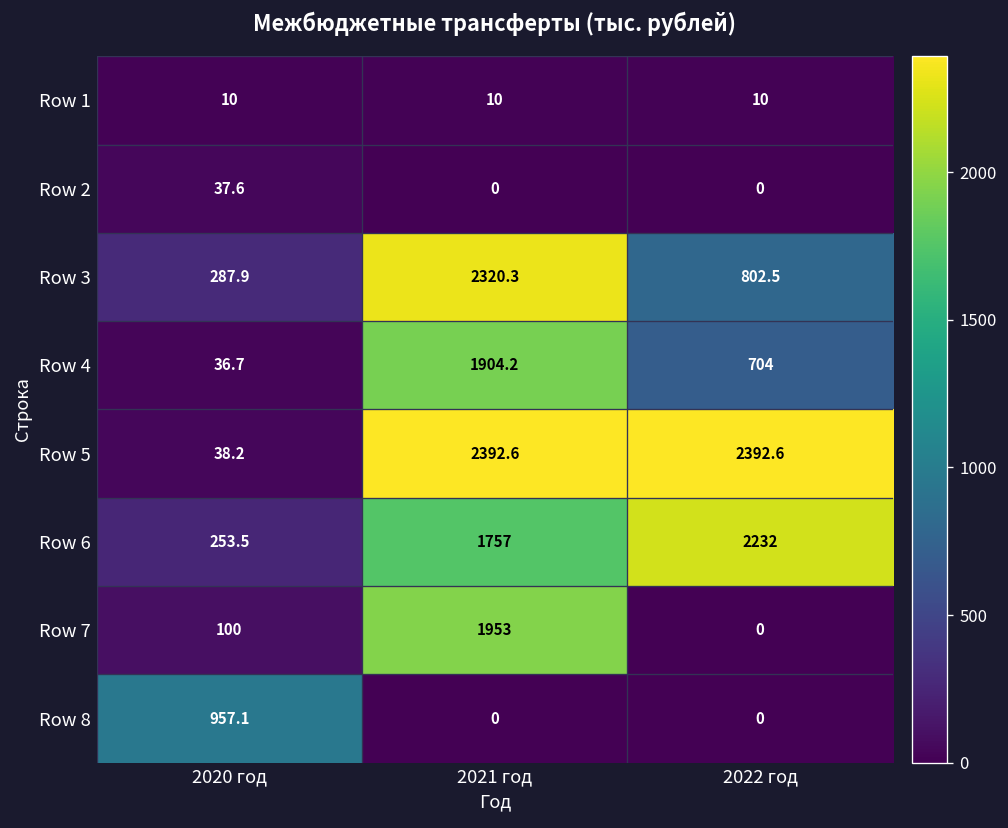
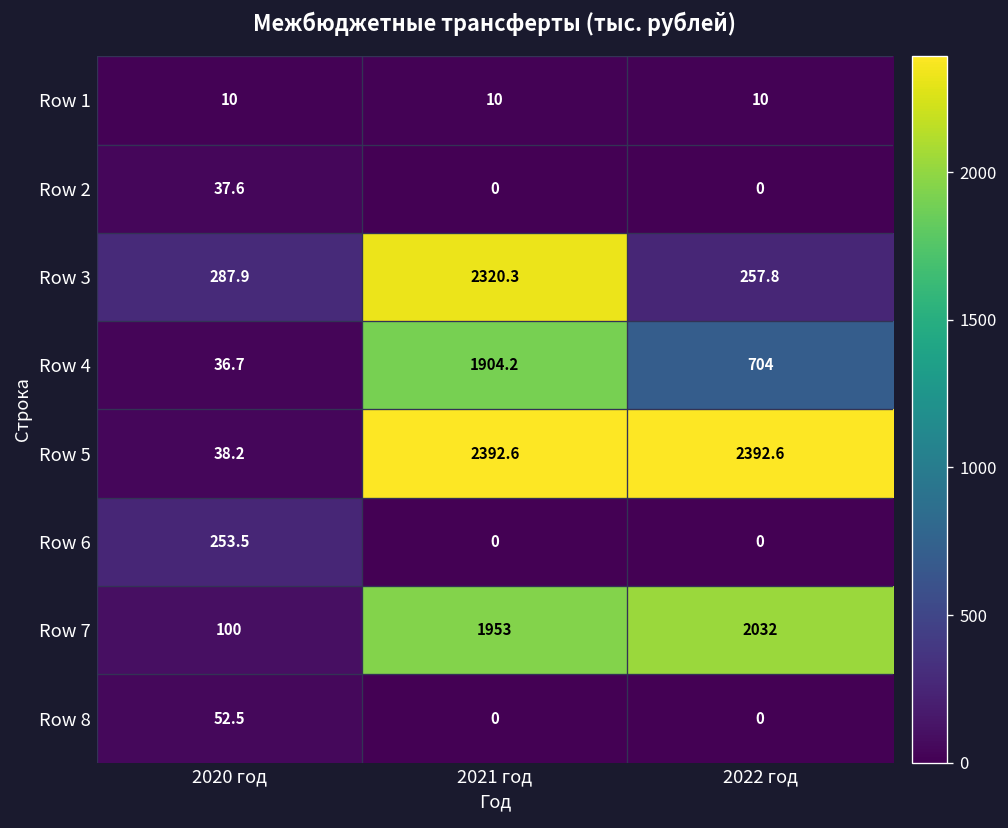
  {
    "Row 1": {
      "2020 год": 10,
      "2021 год": 10,
      "2022 год": 10
    },
    "Row 2": {
      "2020 год": 37.6,
      "2021 год": 0,
      "2022 год": 0
    },
    "Row 3": {
      "2020 год": 287.9,
      "2021 год": 2320.3,
-     "2022 год": 802.5
+     "2022 год": 257.8
    },
    "Row 4": {
      "2020 год": 36.7,
      "2021 год": 1904.2,
      "2022 год": 704
    },
    "Row 5": {
      "2020 год": 38.2,
      "2021 год": 2392.6,
      "2022 год": 2392.6
    },
    "Row 6": {
      "2020 год": 253.5,
-     "2021 год": 1757,
-     "2022 год": 2232
+     "2021 год": 0,
+     "2022 год": 0
    },
    "Row 7": {
      "2020 год": 100,
      "2021 год": 1953,
-     "2022 год": 0
+     "2022 год": 2032
    },
    "Row 8": {
-     "2020 год": 957.1,
+     "2020 год": 52.5,
      "2021 год": 0,
      "2022 год": 0
    }
  }
